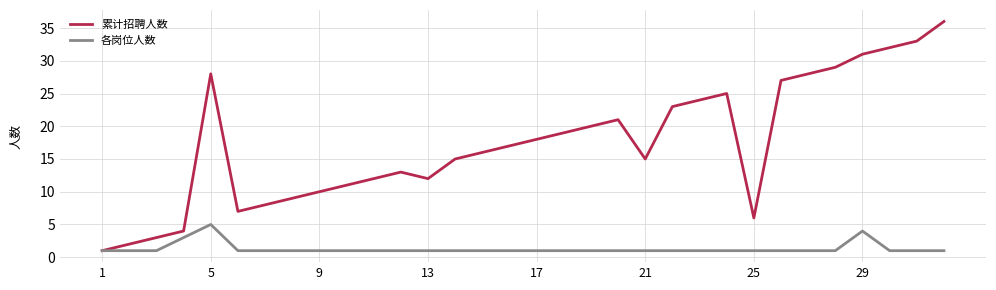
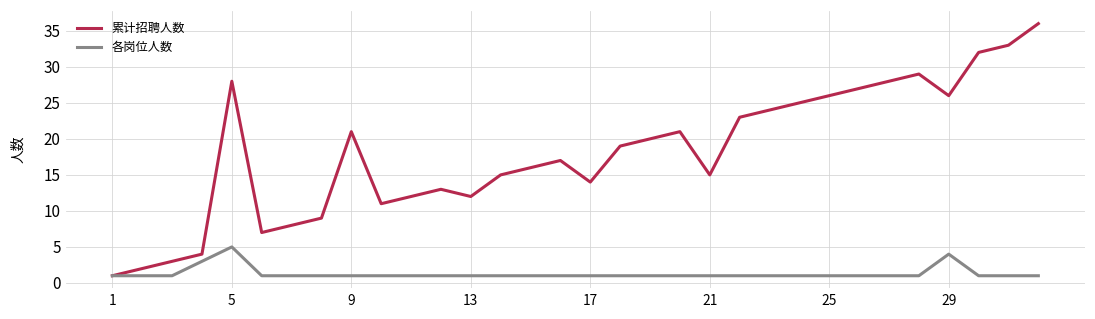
  {
    "累计招聘人数": {
      "5": 28,
-     "9": 10,
+     "9": 21,
      "13": 12,
-     "17": 18,
+     "17": 14,
      "21": 15,
-     "25": 6,
-     "29": 31
+     "25": 26,
+     "29": 26
    },
    "各岗位人数": {
      "5": 5,
      "9": 1,
      "13": 1,
      "17": 1,
      "21": 1,
      "25": 1,
      "29": 4
    }
  }
